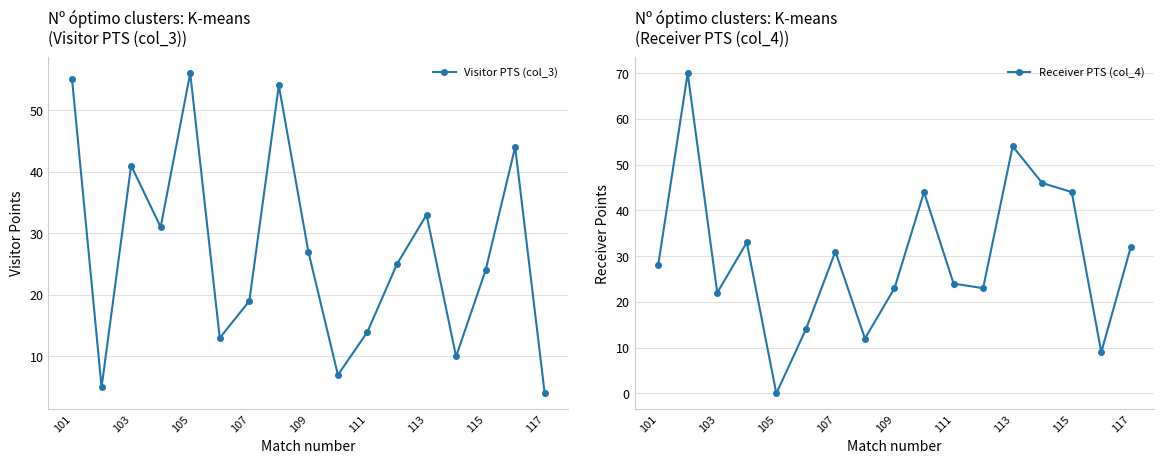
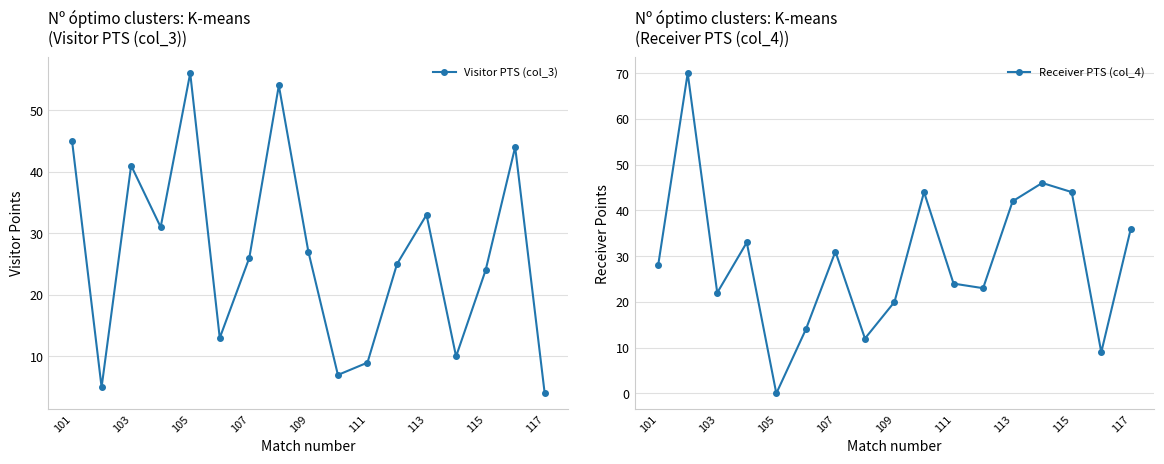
  {
    "Nº óptimo clusters: K-means (Visitor PTS (col_3))": {
-     "101": 55,
+     "101": 45,
      "103": 41,
      "105": 56,
-     "107": 19,
+     "107": 26,
      "109": 27,
-     "111": 14,
+     "111": 9,
      "113": 33,
      "115": 24,
      "117": 4
    },
    "Nº óptimo clusters: K-means (Receiver PTS (col_4))": {
      "101": 28,
      "103": 22,
      "105": 0,
      "107": 31,
-     "109": 23,
+     "109": 20,
      "111": 24,
-     "113": 54,
+     "113": 42,
      "115": 44,
-     "117": 32
+     "117": 36
    }
  }
